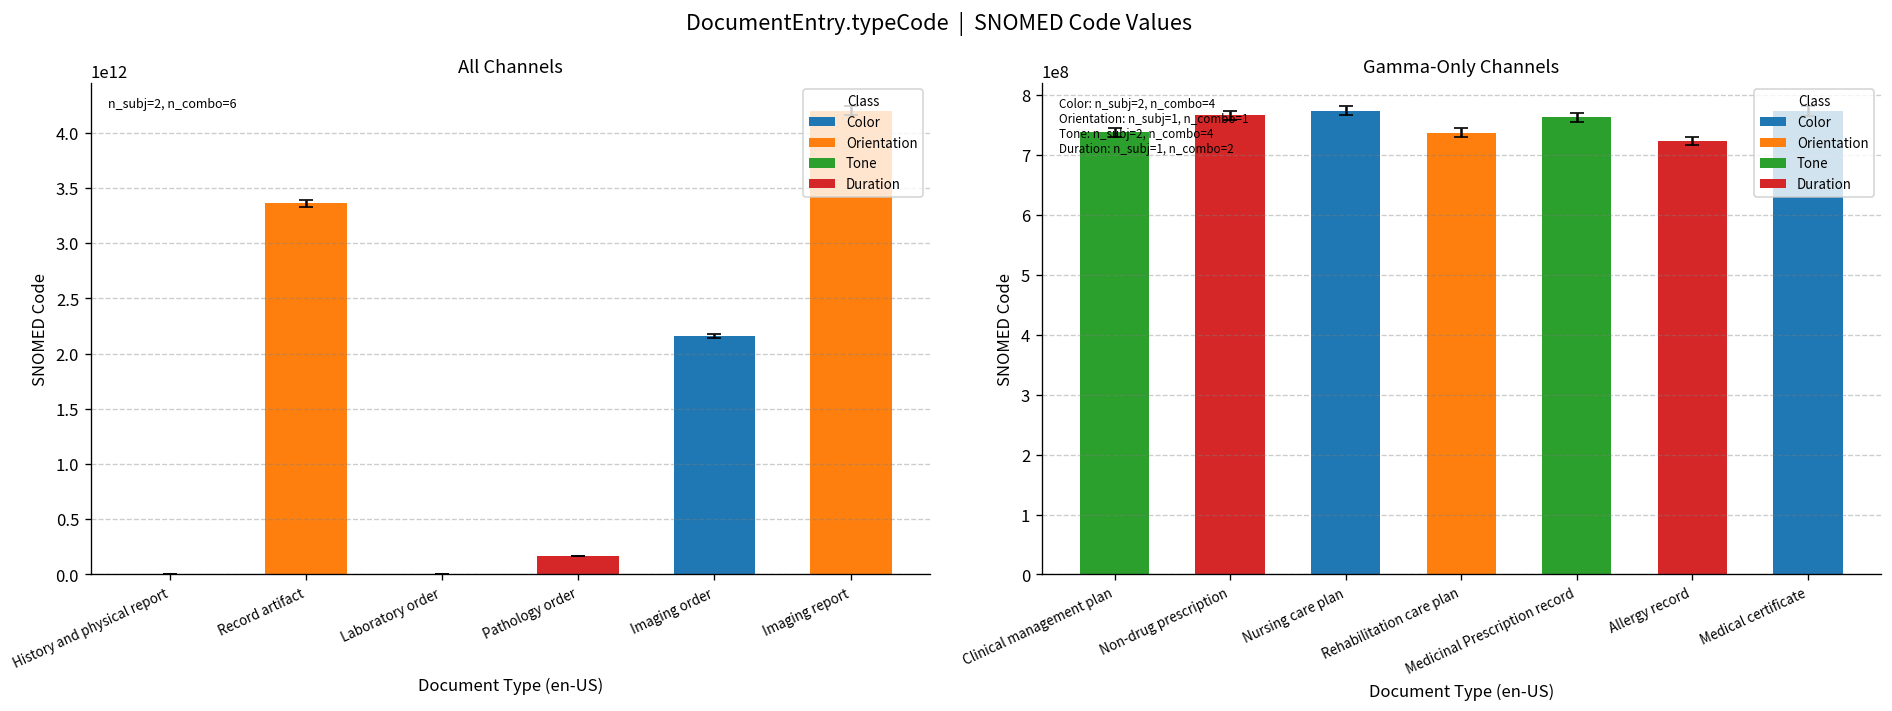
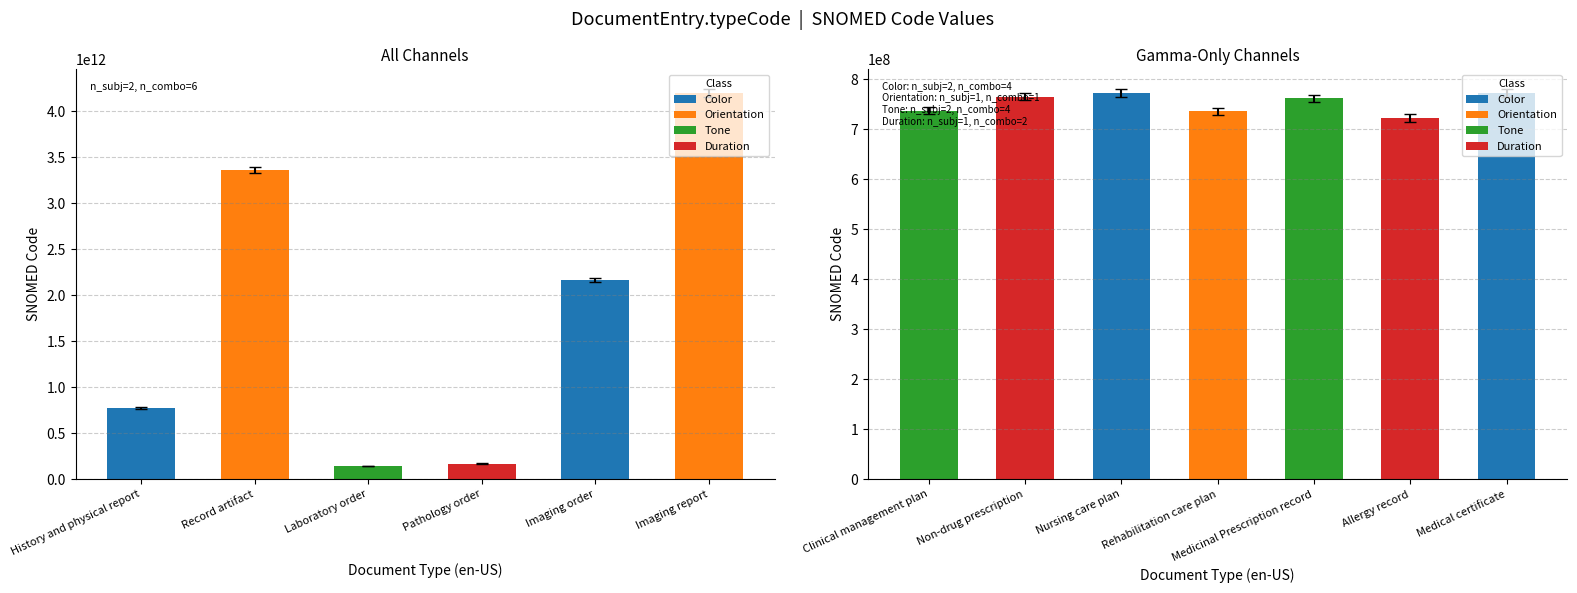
  {
    "All Channels": {
      "Color": {
-       "History and physical report": 0,
+       "History and physical report": 800000000000,
        "Record artifact": 3400000000000,
-       "Laboratory order": 0,
+       "Laboratory order": 100000000000,
        "Pathology order": 200000000000,
        "Imaging order": 2200000000000
      }
    }
  }
